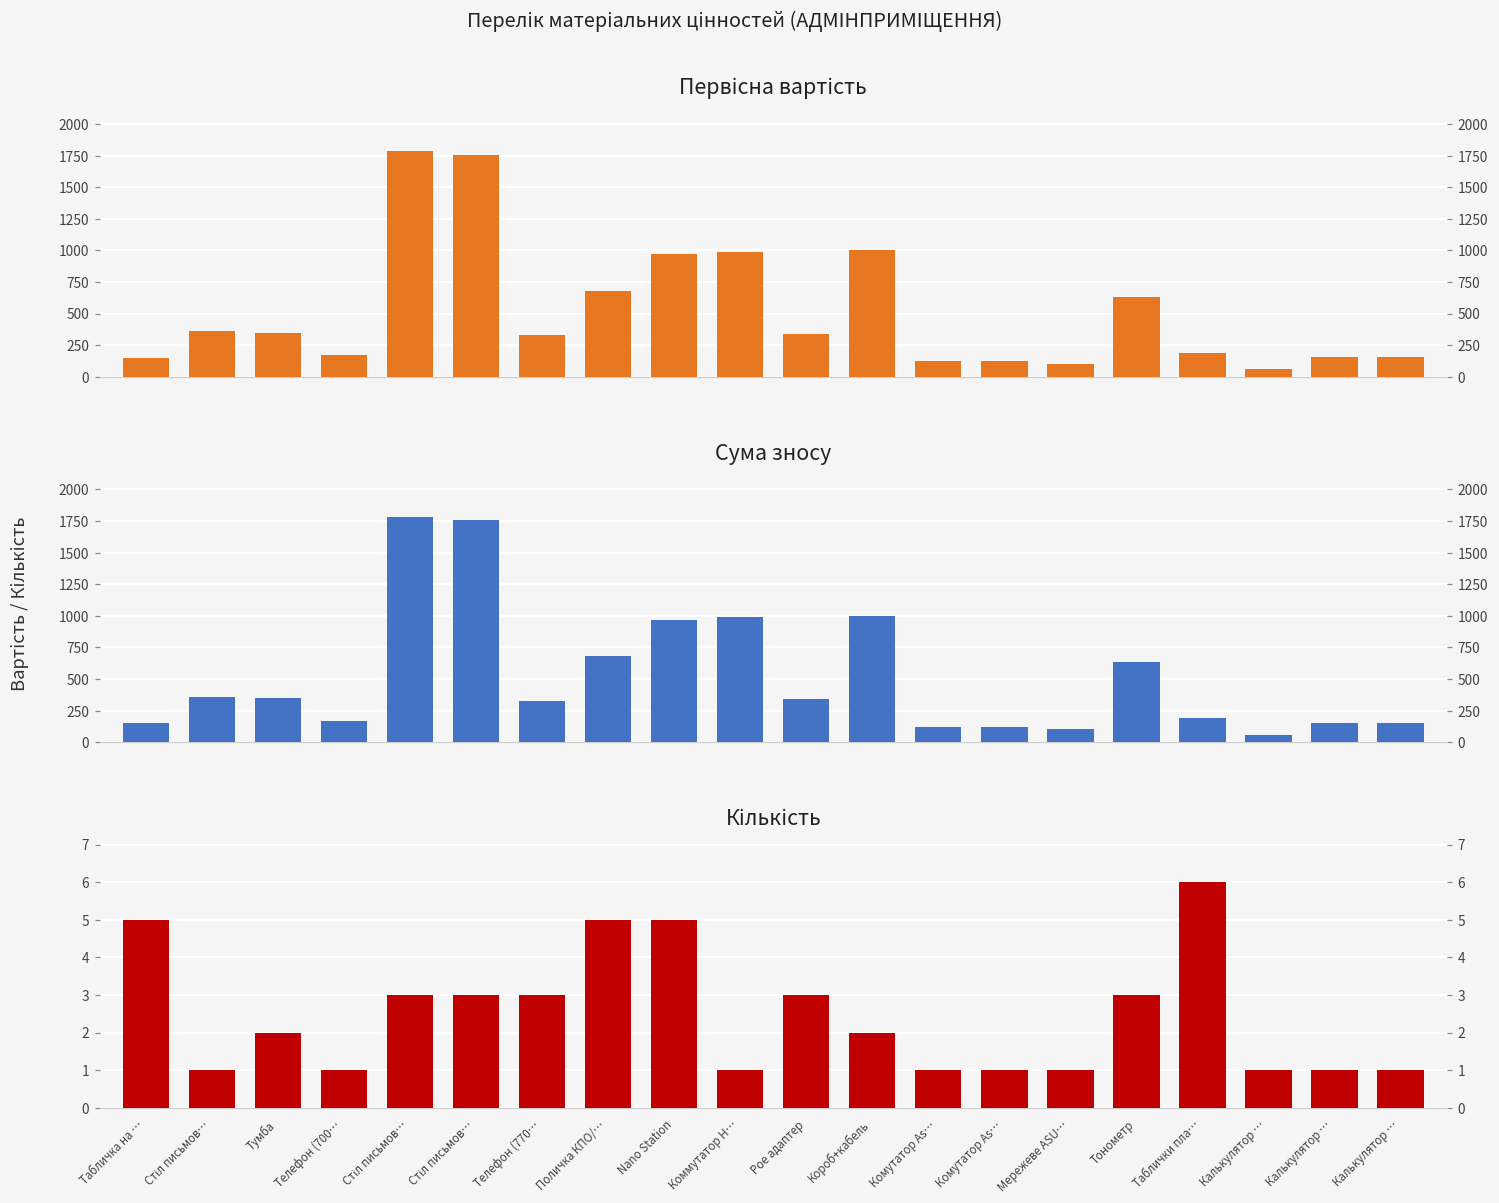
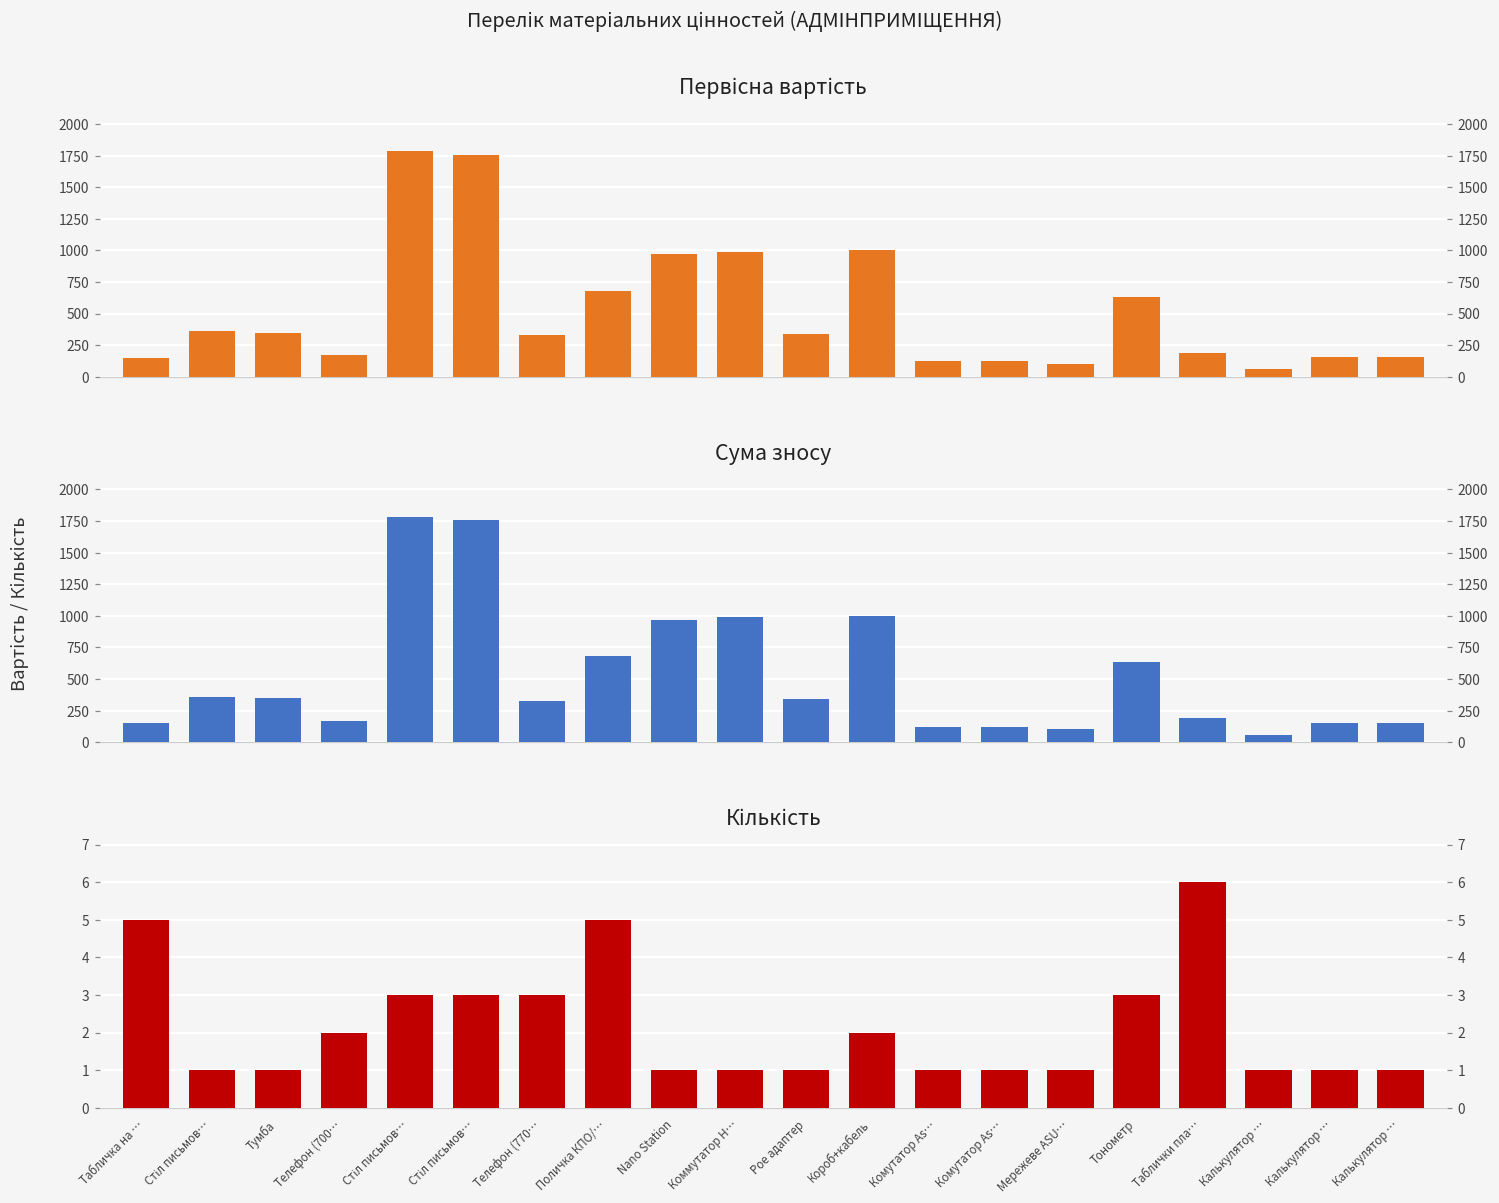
  {
    "Кількість": {
      "Табличка на …": 5,
-     "Тумба": 2,
-     "Телефон (700…": 1,
+     "Тумба": 1,
+     "Телефон (700…": 2,
      "Телефон (770…": 3,
      "Поличка КПО/…": 5,
-     "Nano Station": 5,
+     "Nano Station": 1,
      "Коммутатор Н…": 1,
-     "Рое адаптер": 3,
+     "Рое адаптер": 1,
      "Короб+кабель": 2,
      "Мережеве ASU…": 1,
      "Тонометр": 3,
      "Таблички пла…": 6
    }
  }
